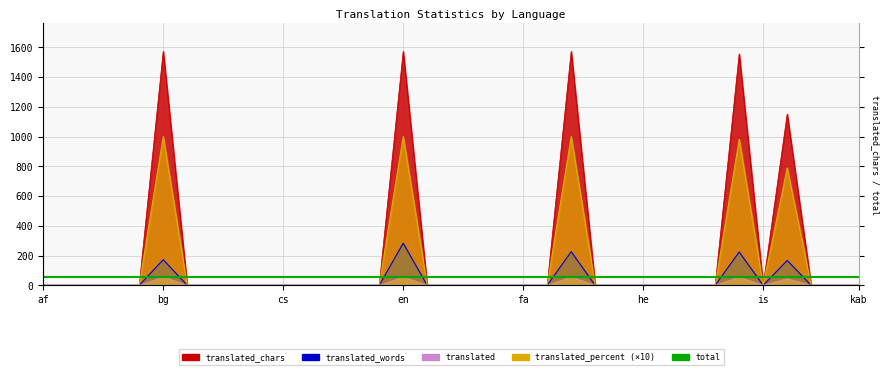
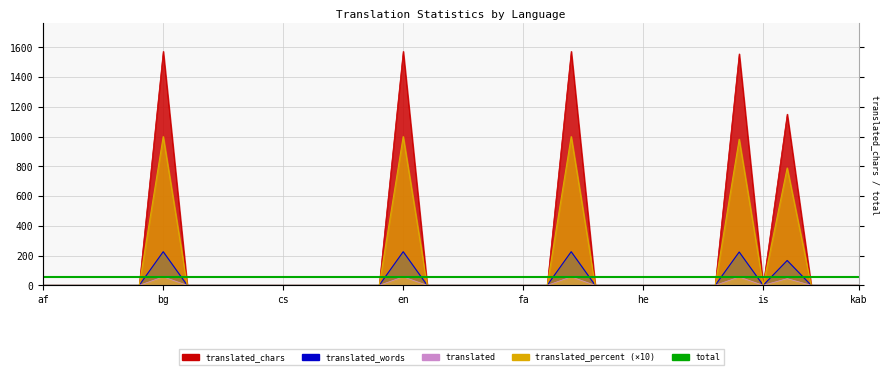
  {
    "translated_chars": {
      "bg": 1570,
      "en": 1570
    },
    "translated_words": {
-     "bg": 170,
-     "en": 280
+     "bg": 230,
+     "en": 230
    },
    "translated_percent (×10)": {
      "bg": 1000,
      "en": 1000
    },
    "total": {
      "af": 60,
      "cs": 60,
      "fa": 60,
      "he": 60,
      "is": 60,
      "kab": 60
    }
  }
